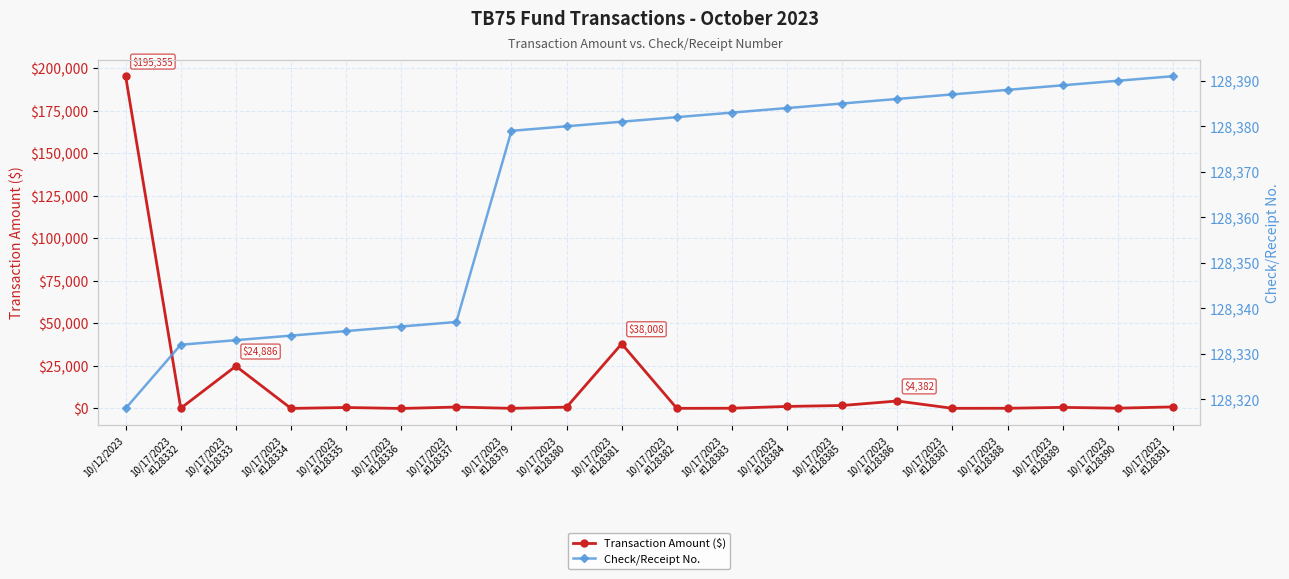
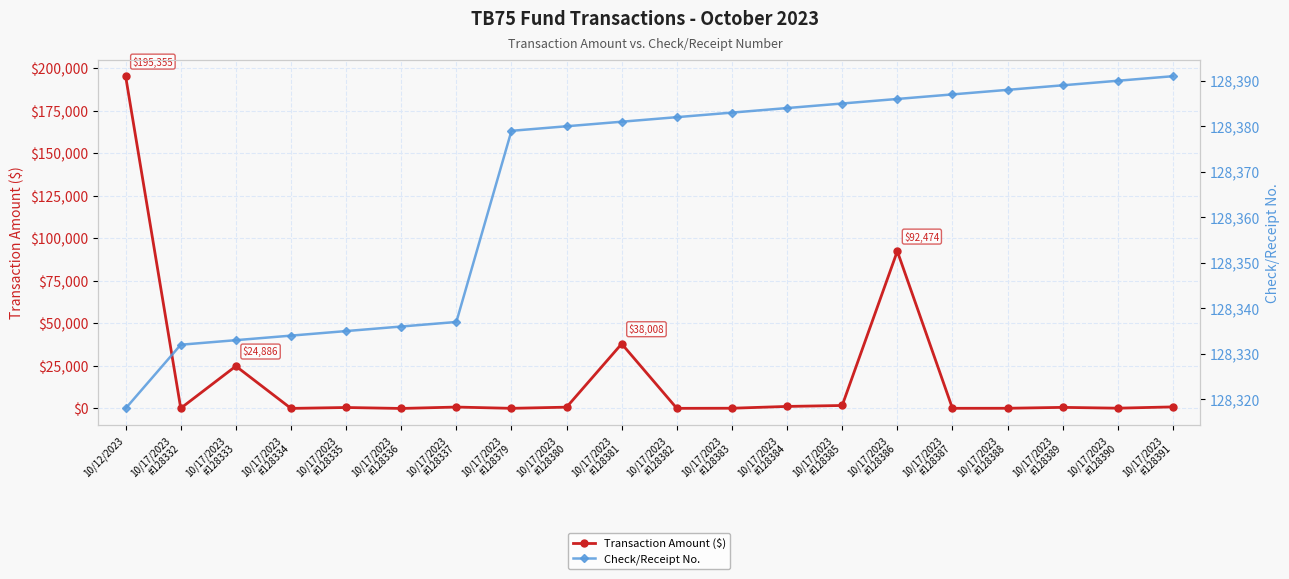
  {
    "Transaction Amount ($)": {
-     "10/17/2023 #128386": "$4,382"
+     "10/17/2023 #128386": "$92,474"
    }
  }
